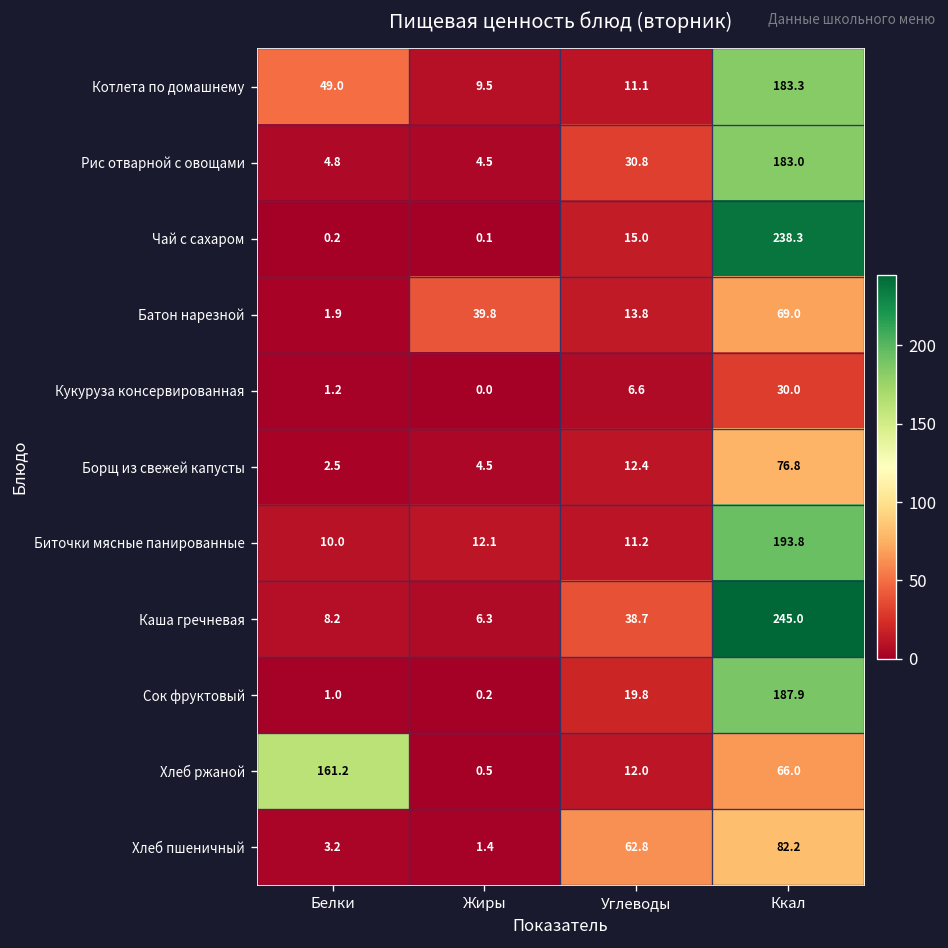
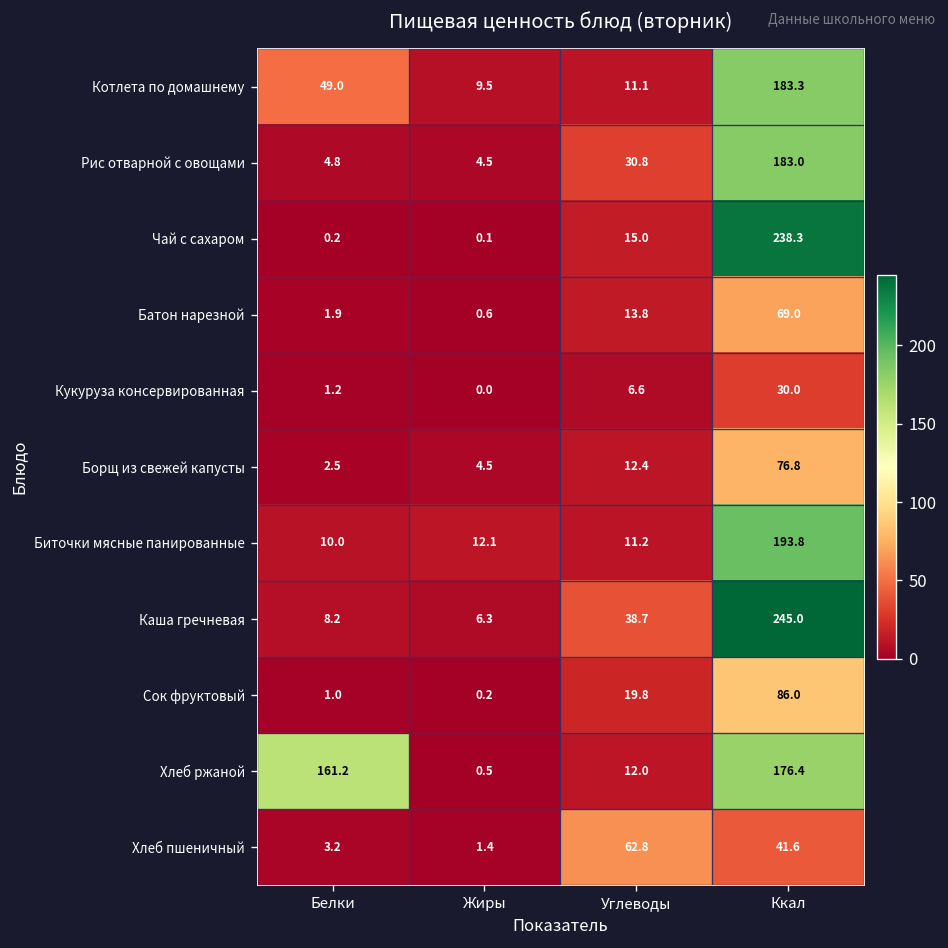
  {
    "Котлета по домашнему": {
      "Белки": 49.0,
      "Жиры": 9.5,
      "Углеводы": 11.1,
      "Ккал": 183.3
    },
    "Рис отварной с овощами": {
      "Белки": 4.8,
      "Жиры": 4.5,
      "Углеводы": 30.8,
      "Ккал": 183.0
    },
    "Чай с сахаром": {
      "Белки": 0.2,
      "Жиры": 0.1,
      "Углеводы": 15.0,
      "Ккал": 238.3
    },
    "Батон нарезной": {
      "Белки": 1.9,
-     "Жиры": 39.8,
+     "Жиры": 0.6,
      "Углеводы": 13.8,
      "Ккал": 69.0
    },
    "Кукуруза консервированная": {
      "Белки": 1.2,
      "Жиры": 0.0,
      "Углеводы": 6.6,
      "Ккал": 30.0
    },
    "Борщ из свежей капусты": {
      "Белки": 2.5,
      "Жиры": 4.5,
      "Углеводы": 12.4,
      "Ккал": 76.8
    },
    "Биточки мясные панированные": {
      "Белки": 10.0,
      "Жиры": 12.1,
      "Углеводы": 11.2,
      "Ккал": 193.8
    },
    "Каша гречневая": {
      "Белки": 8.2,
      "Жиры": 6.3,
      "Углеводы": 38.7,
      "Ккал": 245.0
    },
    "Сок фруктовый": {
      "Белки": 1.0,
      "Жиры": 0.2,
      "Углеводы": 19.8,
-     "Ккал": 187.9
+     "Ккал": 86.0
    },
    "Хлеб ржаной": {
      "Белки": 161.2,
      "Жиры": 0.5,
      "Углеводы": 12.0,
-     "Ккал": 66.0
+     "Ккал": 176.4
    },
    "Хлеб пшеничный": {
      "Белки": 3.2,
      "Жиры": 1.4,
      "Углеводы": 62.8,
-     "Ккал": 82.2
+     "Ккал": 41.6
    }
  }
